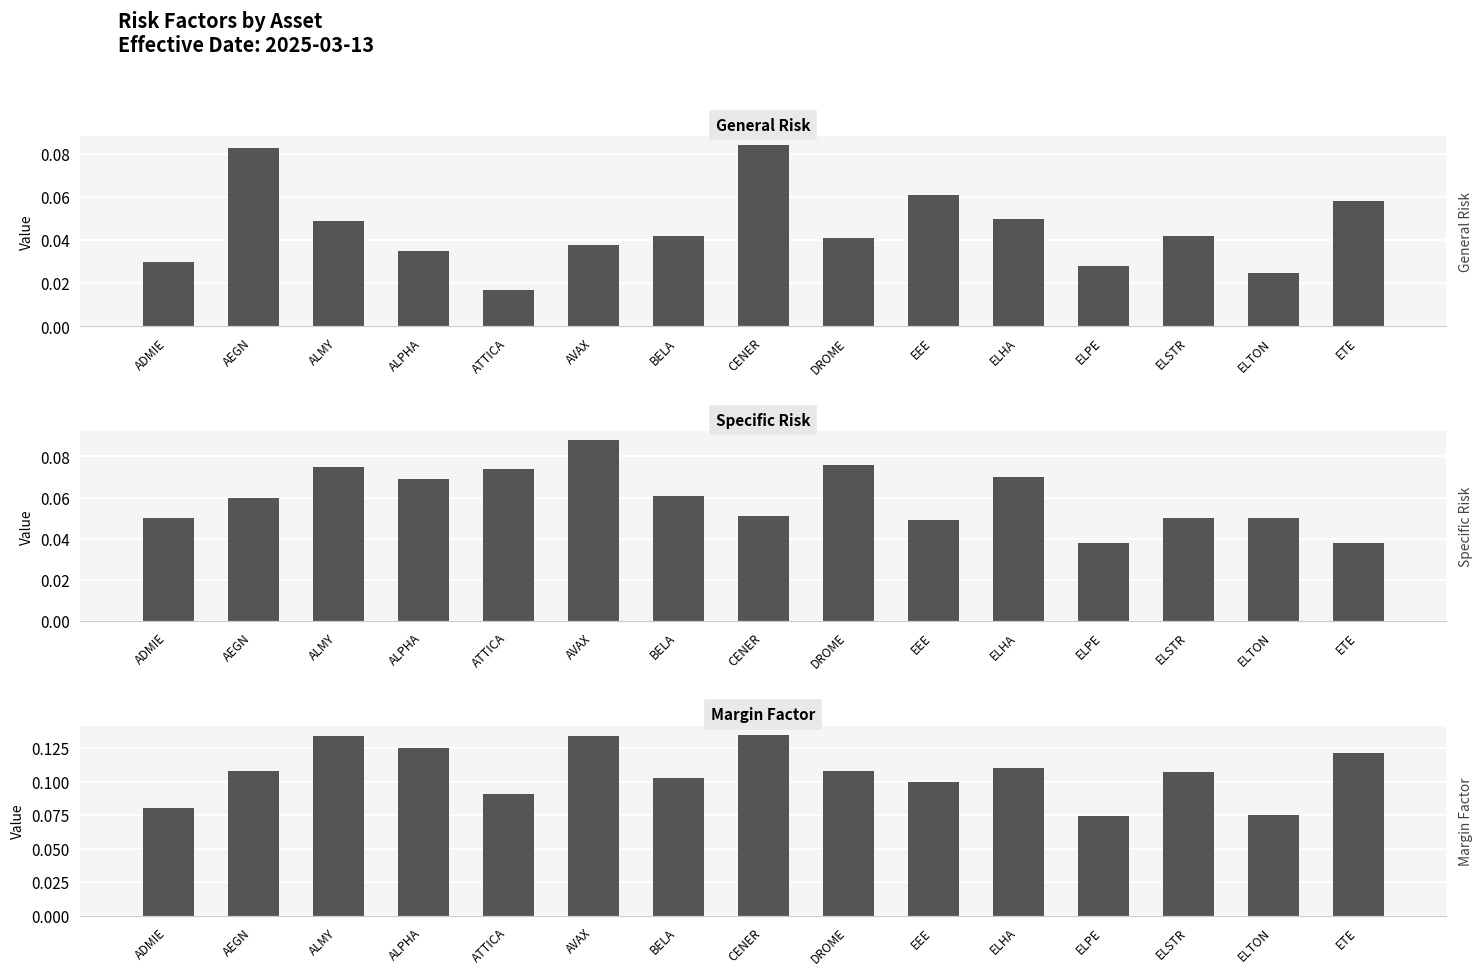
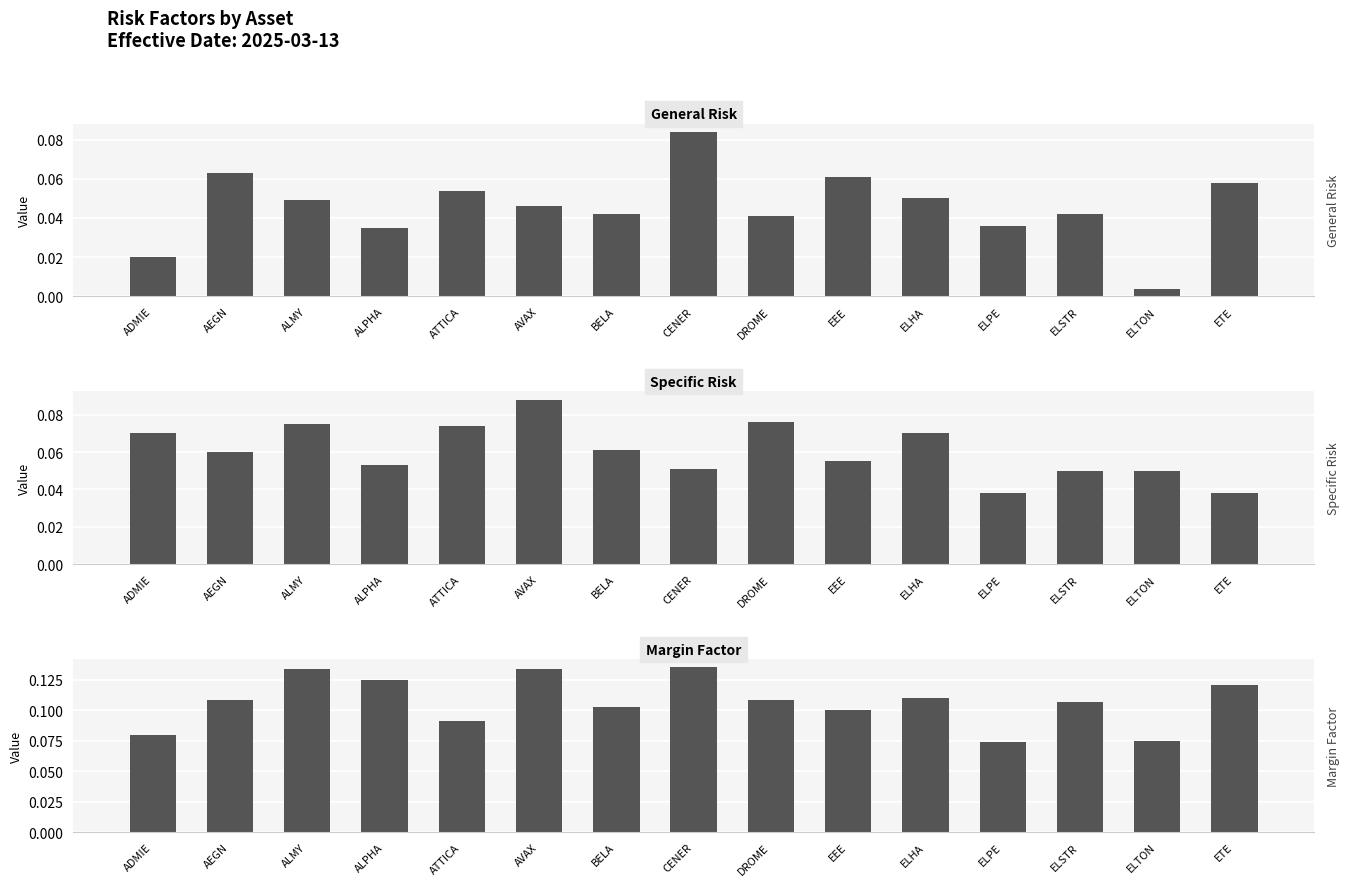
  {
    "General Risk": {
-     "ADMIE": 0.03,
-     "AEGN": 0.083,
+     "ADMIE": 0.02,
+     "AEGN": 0.063,
      "ALMY": 0.049,
      "ALPHA": 0.035,
-     "ATTICA": 0.017,
-     "AVAX": 0.038,
+     "ATTICA": 0.054,
+     "AVAX": 0.046,
      "BELA": 0.042,
      "CENER": 0.084,
      "DROME": 0.041,
      "EEE": 0.061,
      "ELHA": 0.050,
-     "ELPE": 0.028,
+     "ELPE": 0.036,
      "ELSTR": 0.042,
-     "ELTON": 0.025,
+     "ELTON": 0.004,
      "ETE": 0.058
    },
    "Specific Risk": {
-     "ADMIE": 0.05,
+     "ADMIE": 0.07,
      "AEGN": 0.060,
      "ALMY": 0.075,
-     "ALPHA": 0.069,
+     "ALPHA": 0.053,
      "ATTICA": 0.074,
      "AVAX": 0.088,
      "BELA": 0.061,
      "CENER": 0.051,
      "DROME": 0.076,
-     "EEE": 0.049,
+     "EEE": 0.055,
      "ELHA": 0.070,
      "ELPE": 0.038,
      "ELSTR": 0.050,
      "ELTON": 0.050,
      "ETE": 0.038
    },
    "Margin Factor": {
      "ADMIE": 0.080,
      "AEGN": 0.108,
      "ALMY": 0.134,
      "ALPHA": 0.125,
      "ATTICA": 0.091,
      "AVAX": 0.134,
      "BELA": 0.103,
      "CENER": 0.135,
      "DROME": 0.108,
      "EEE": 0.100,
      "ELHA": 0.110,
      "ELPE": 0.074,
      "ELSTR": 0.107,
      "ELTON": 0.075,
      "ETE": 0.121
    }
  }
